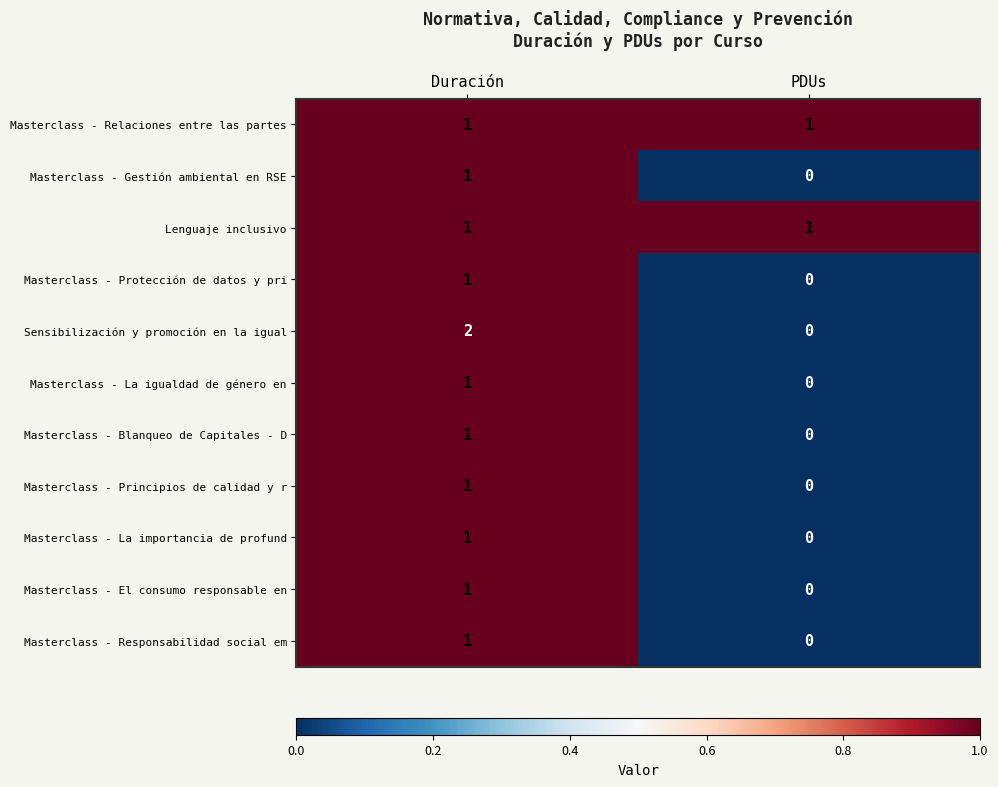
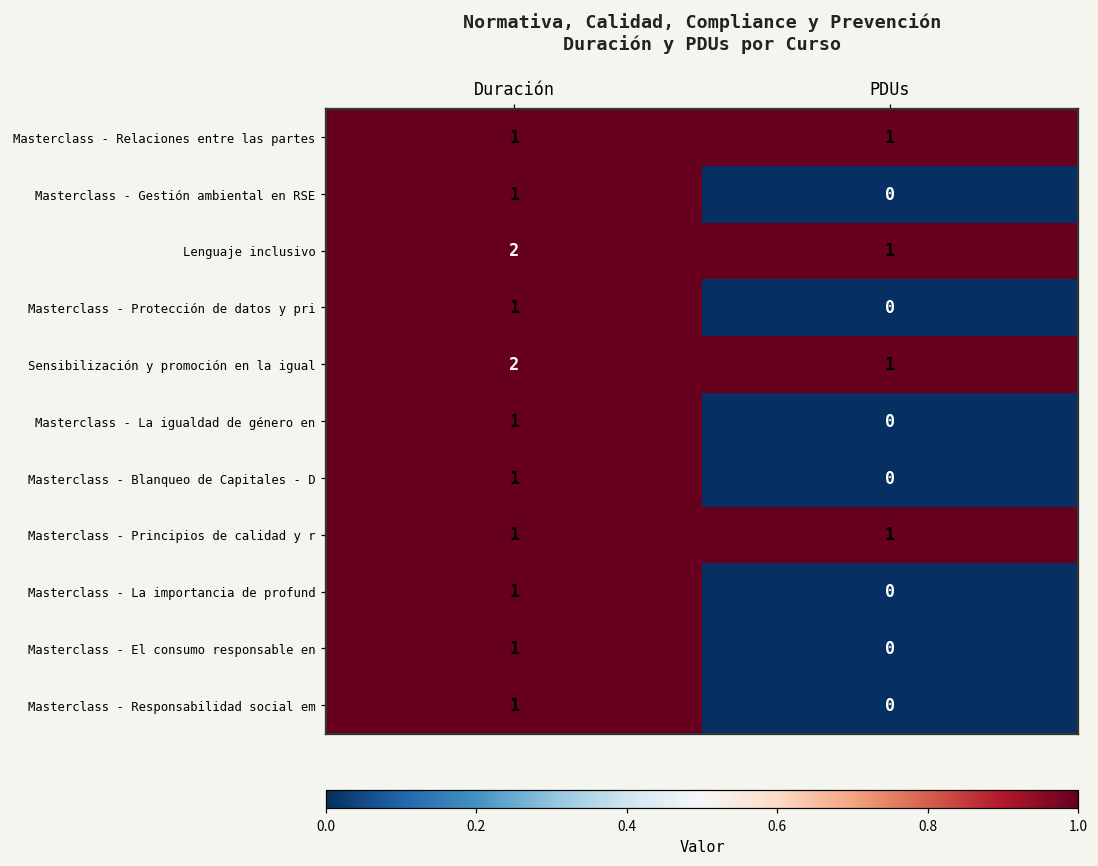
  {
    "Masterclass - Relaciones entre las partes": {
      "Duración": 1,
      "PDUs": 1
    },
    "Masterclass - Gestión ambiental en RSE": {
      "Duración": 1,
      "PDUs": 0
    },
    "Lenguaje inclusivo": {
-     "Duración": 1,
+     "Duración": 2,
      "PDUs": 1
    },
    "Masterclass - Protección de datos y pri": {
      "Duración": 1,
      "PDUs": 0
    },
    "Sensibilización y promoción en la igual": {
      "Duración": 2,
-     "PDUs": 0
+     "PDUs": 1
    },
    "Masterclass - La igualdad de género en": {
      "Duración": 1,
      "PDUs": 0
    },
    "Masterclass - Blanqueo de Capitales - D": {
      "Duración": 1,
      "PDUs": 0
    },
    "Masterclass - Principios de calidad y r": {
      "Duración": 1,
-     "PDUs": 0
+     "PDUs": 1
    },
    "Masterclass - La importancia de profund": {
      "Duración": 1,
      "PDUs": 0
    },
    "Masterclass - El consumo responsable en": {
      "Duración": 1,
      "PDUs": 0
    },
    "Masterclass - Responsabilidad social em": {
      "Duración": 1,
      "PDUs": 0
    }
  }
